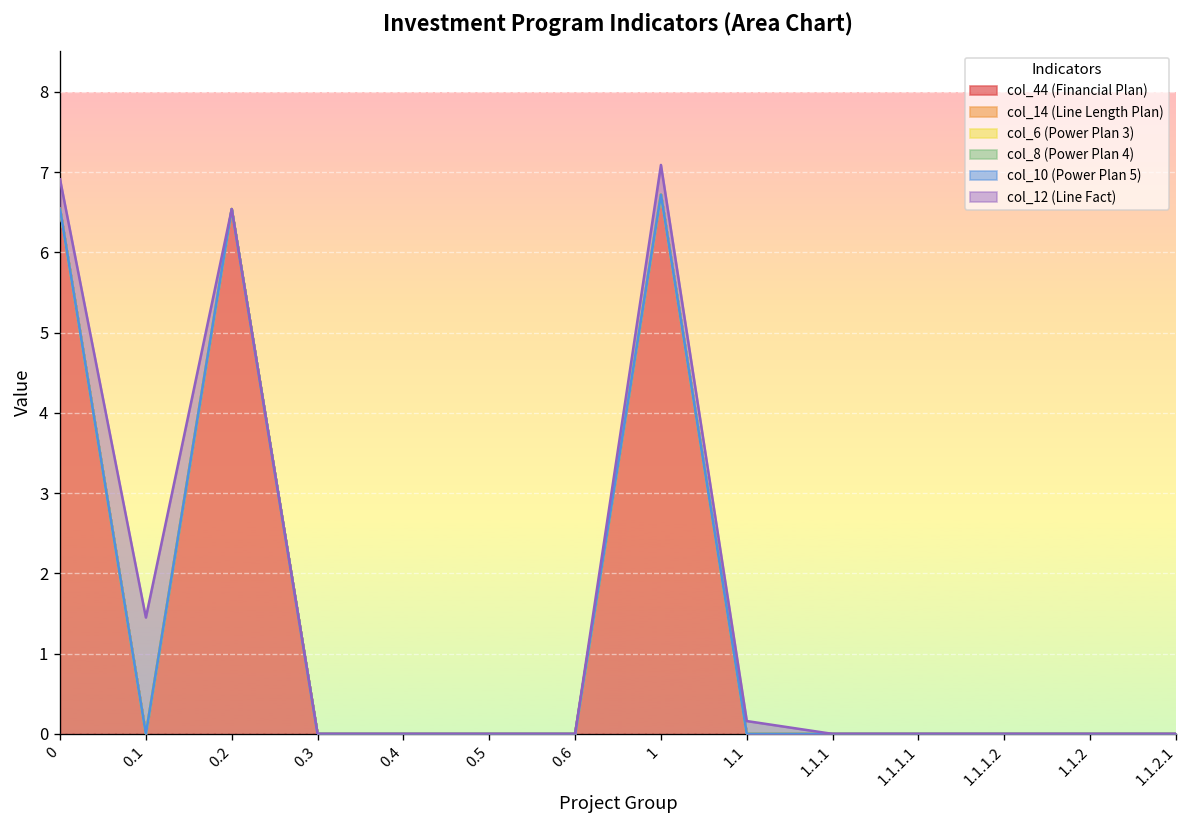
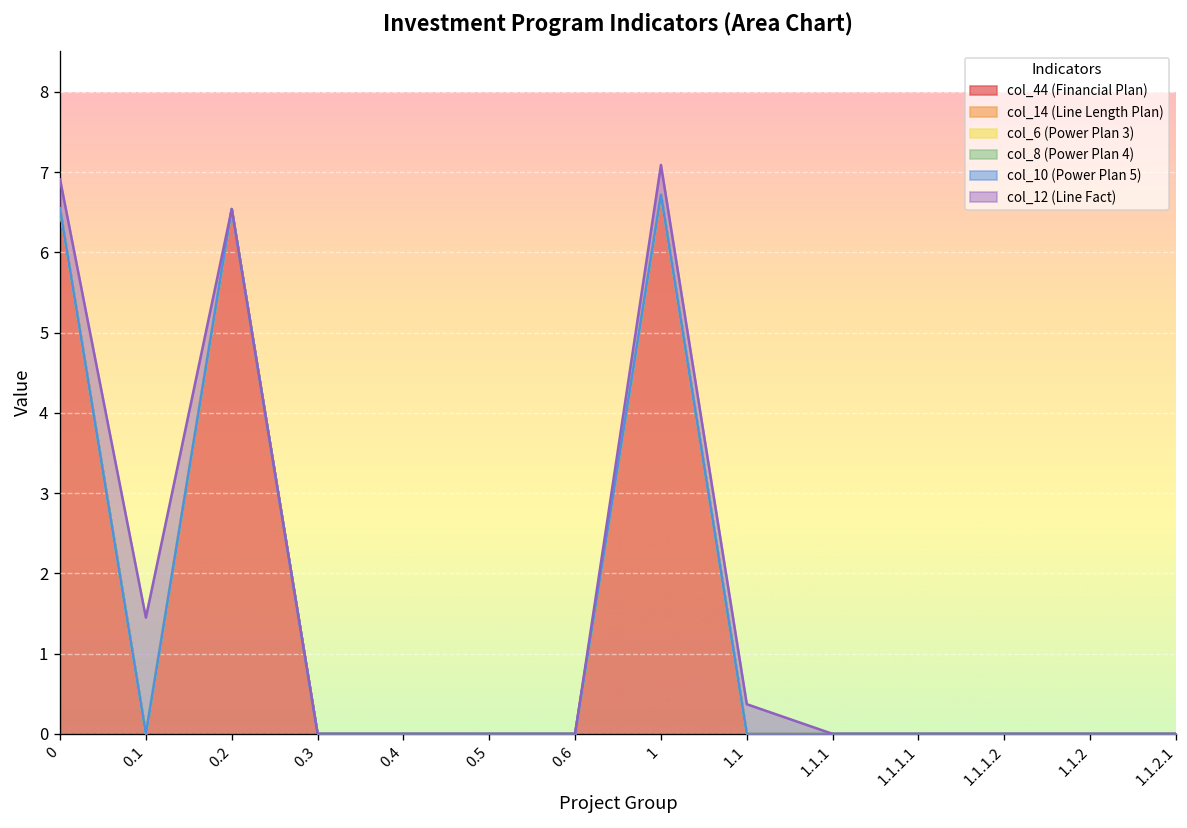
  {
    "col_10 (Power Plan 5)": {
      "0": 6.5,
      "0.1": 0.0,
      "1": 6.7,
      "1.1": 0.0
    },
    "col_12 (Line Fact)": {
      "0": 0.4,
      "0.1": 1.5,
      "1": 0.4,
-     "1.1": 0.2
+     "1.1": 0.4
    }
  }
